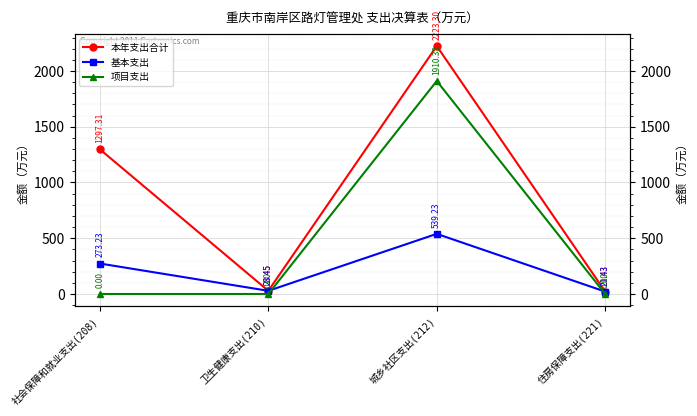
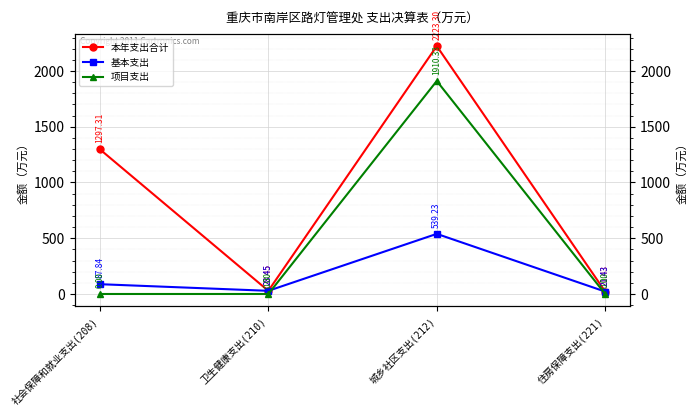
  {
    "本年支出合计": {
      "社会保障和就业支出(208)": 1297.31,
      "城乡社区支出(212)": 2223.30
    },
    "基本支出": {
-     "社会保障和就业支出(208)": 273.23,
+     "社会保障和就业支出(208)": 87.84,
      "城乡社区支出(212)": 539.23
    },
    "项目支出": {
      "社会保障和就业支出(208)": 0.00
    }
  }
